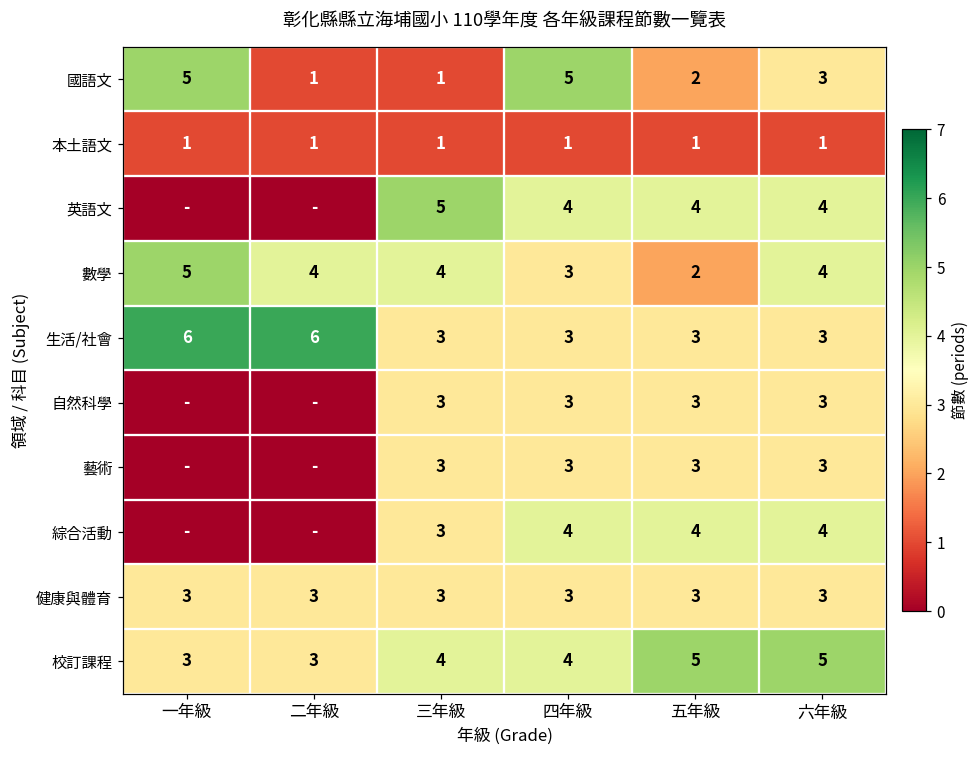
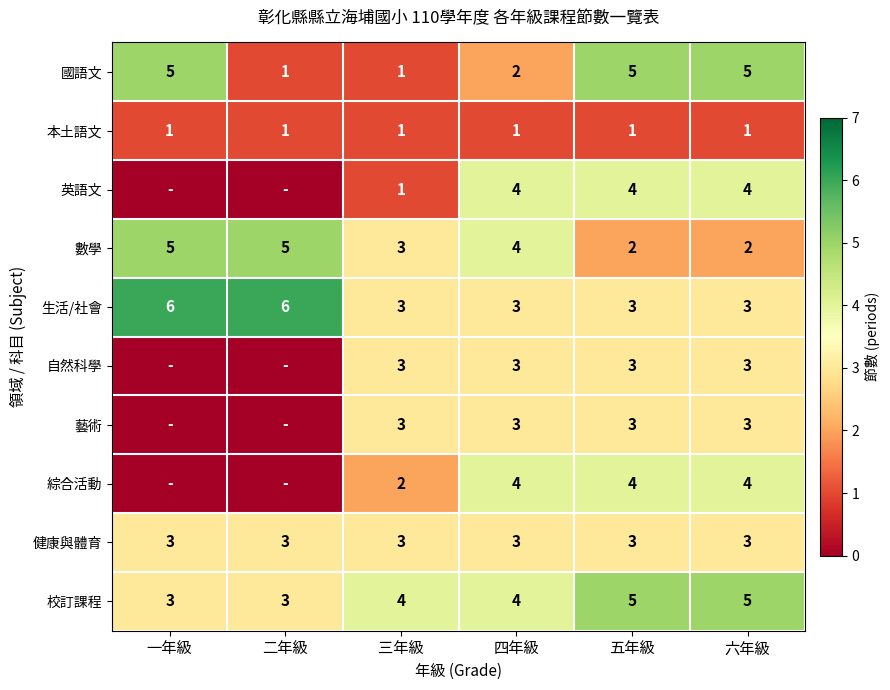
  {
    "國語文": {
      "一年級": 5,
      "二年級": 1,
      "三年級": 1,
-     "四年級": 5,
-     "五年級": 2,
-     "六年級": 3
+     "四年級": 2,
+     "五年級": 5,
+     "六年級": 5
    },
    "本土語文": {
      "一年級": 1,
      "二年級": 1,
      "三年級": 1,
      "四年級": 1,
      "五年級": 1,
      "六年級": 1
    },
    "英語文": {
-     "三年級": 5,
+     "三年級": 1,
      "四年級": 4,
      "五年級": 4,
      "六年級": 4
    },
    "數學": {
      "一年級": 5,
-     "二年級": 4,
-     "三年級": 4,
-     "四年級": 3,
+     "二年級": 5,
+     "三年級": 3,
+     "四年級": 4,
      "五年級": 2,
-     "六年級": 4
+     "六年級": 2
    },
    "生活/社會": {
      "一年級": 6,
      "二年級": 6,
      "三年級": 3,
      "四年級": 3,
      "五年級": 3,
      "六年級": 3
    },
    "自然科學": {
      "三年級": 3,
      "四年級": 3,
      "五年級": 3,
      "六年級": 3
    },
    "藝術": {
      "三年級": 3,
      "四年級": 3,
      "五年級": 3,
      "六年級": 3
    },
    "綜合活動": {
-     "三年級": 3,
+     "三年級": 2,
      "四年級": 4,
      "五年級": 4,
      "六年級": 4
    },
    "健康與體育": {
      "一年級": 3,
      "二年級": 3,
      "三年級": 3,
      "四年級": 3,
      "五年級": 3,
      "六年級": 3
    },
    "校訂課程": {
      "一年級": 3,
      "二年級": 3,
      "三年級": 4,
      "四年級": 4,
      "五年級": 5,
      "六年級": 5
    }
  }
